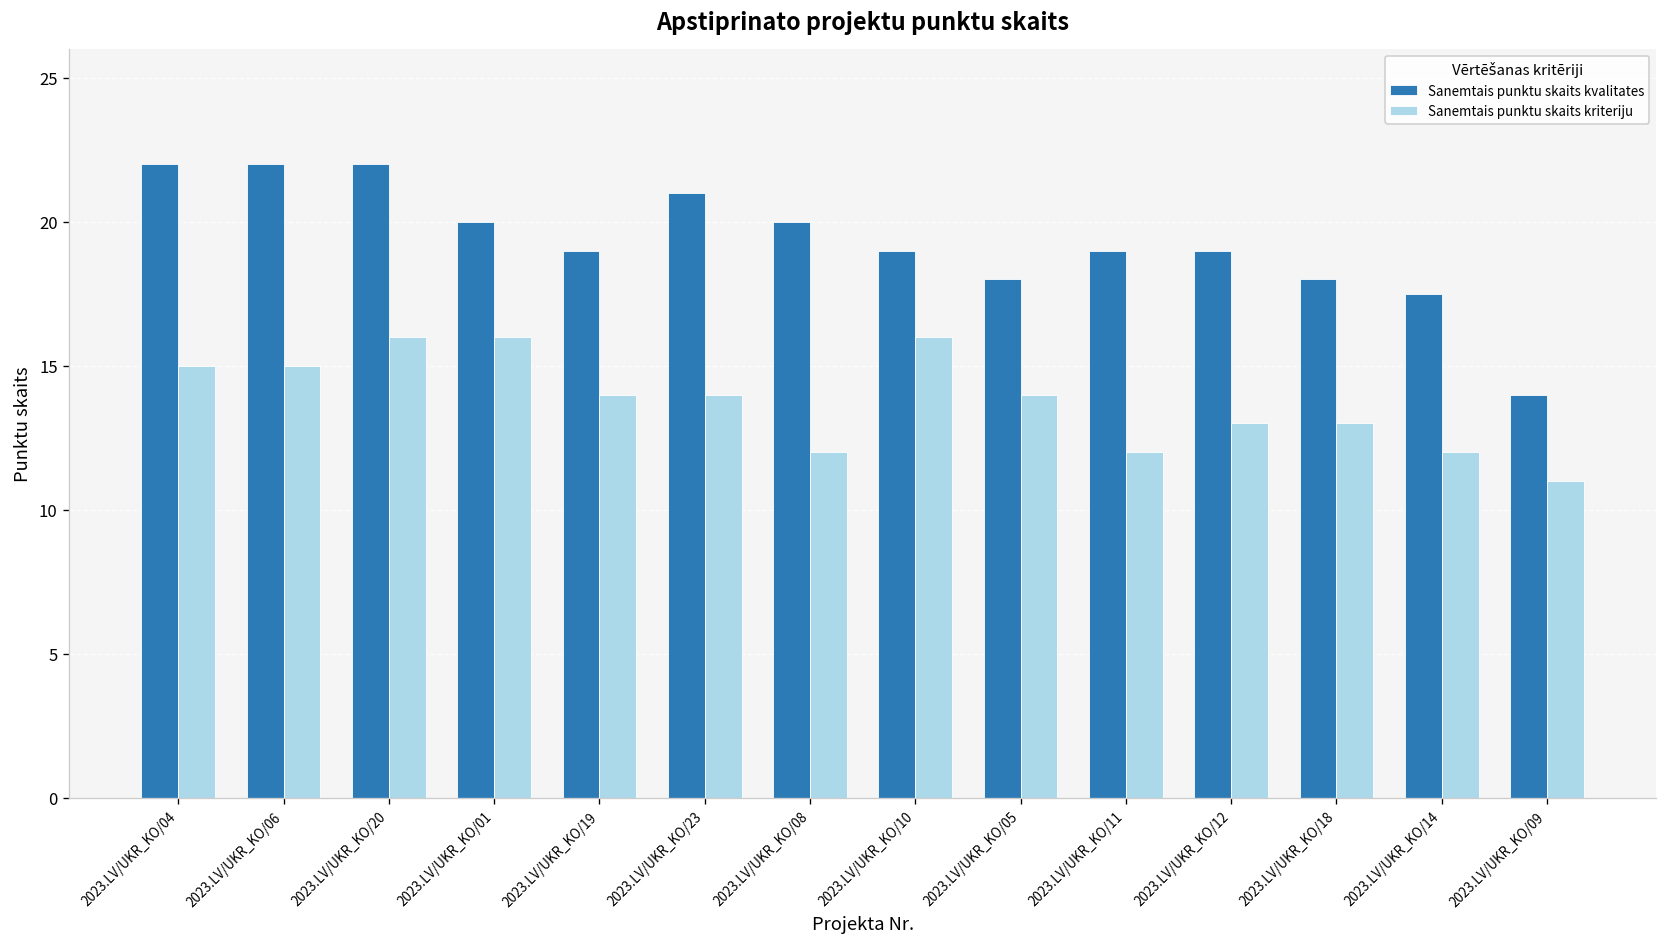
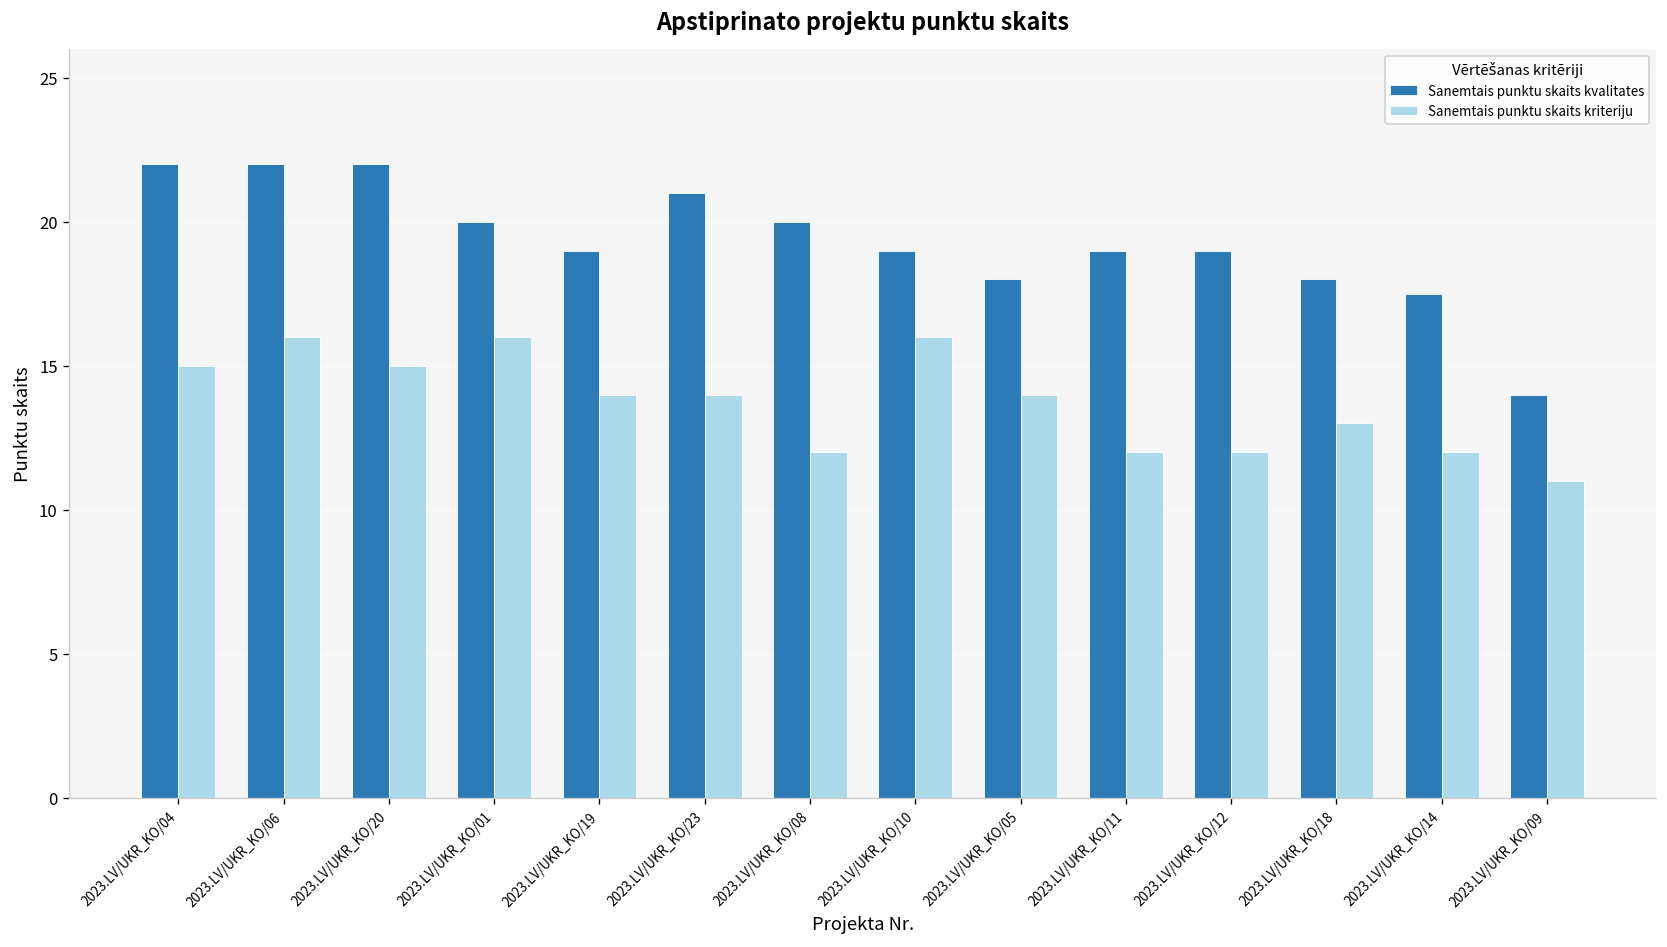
  {
    "Sanemtais punktu skaits kvalitates": {
      "2023.LV/UKR_KO/04": 22,
      "2023.LV/UKR_KO/06": 22,
      "2023.LV/UKR_KO/20": 22,
      "2023.LV/UKR_KO/01": 20,
      "2023.LV/UKR_KO/19": 19,
      "2023.LV/UKR_KO/23": 21,
      "2023.LV/UKR_KO/08": 20,
      "2023.LV/UKR_KO/10": 19,
      "2023.LV/UKR_KO/05": 18,
      "2023.LV/UKR_KO/11": 19,
      "2023.LV/UKR_KO/12": 19,
      "2023.LV/UKR_KO/18": 18,
      "2023.LV/UKR_KO/14": 17.5,
      "2023.LV/UKR_KO/09": 14
    },
    "Sanemtais punktu skaits kriteriju": {
      "2023.LV/UKR_KO/04": 15,
-     "2023.LV/UKR_KO/06": 15,
-     "2023.LV/UKR_KO/20": 16,
+     "2023.LV/UKR_KO/06": 16,
+     "2023.LV/UKR_KO/20": 15,
      "2023.LV/UKR_KO/01": 16,
      "2023.LV/UKR_KO/19": 14,
      "2023.LV/UKR_KO/23": 14,
      "2023.LV/UKR_KO/08": 12,
      "2023.LV/UKR_KO/10": 16,
      "2023.LV/UKR_KO/05": 14,
      "2023.LV/UKR_KO/11": 12,
-     "2023.LV/UKR_KO/12": 13,
+     "2023.LV/UKR_KO/12": 12,
      "2023.LV/UKR_KO/18": 13,
      "2023.LV/UKR_KO/14": 12,
      "2023.LV/UKR_KO/09": 11
    }
  }
